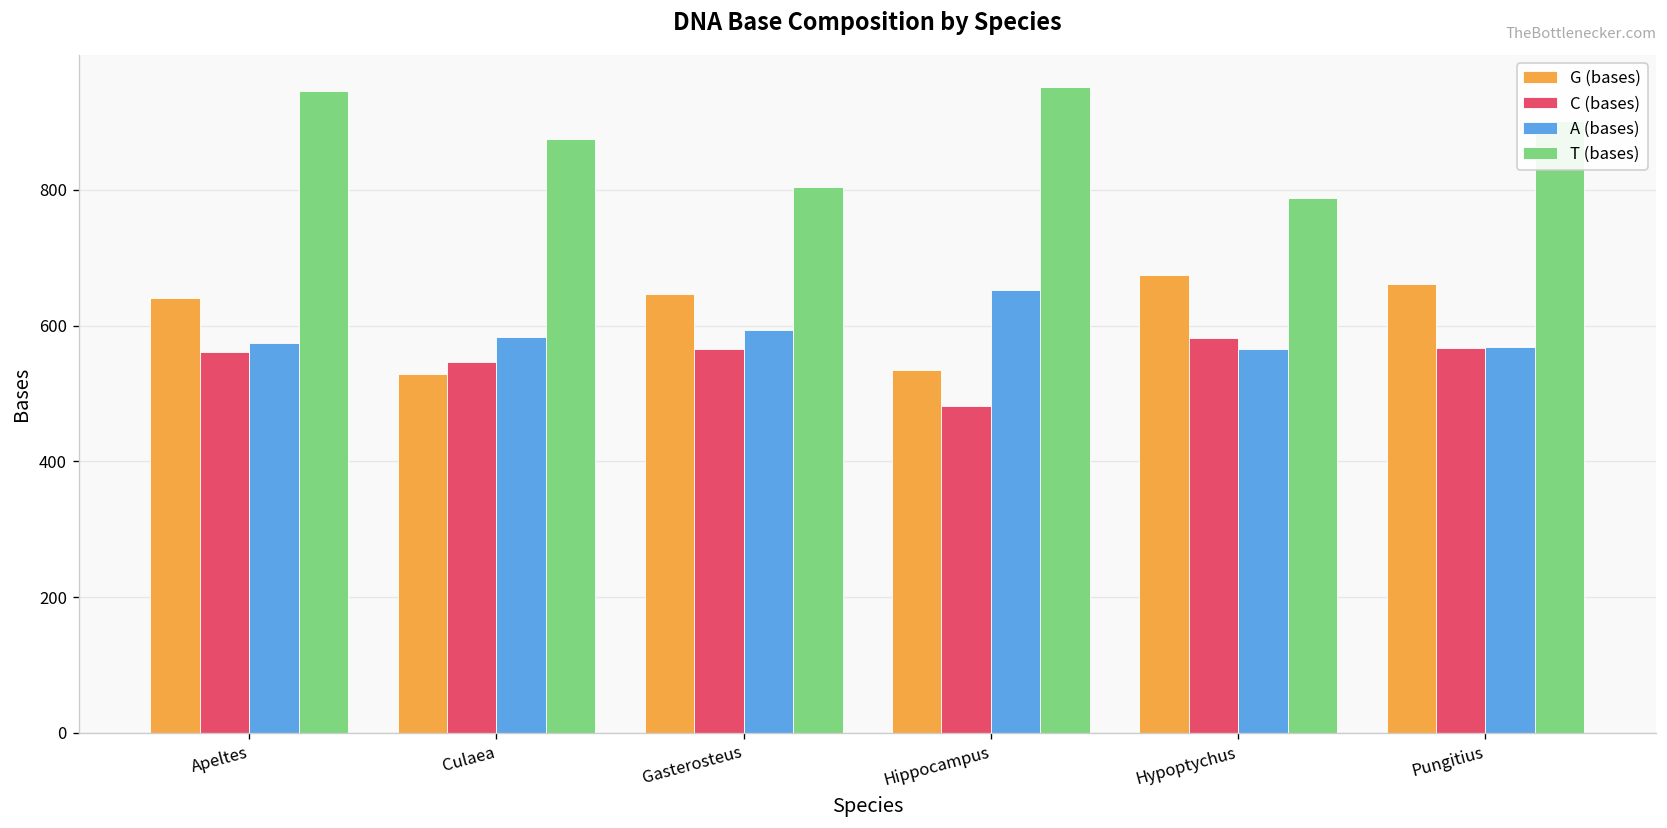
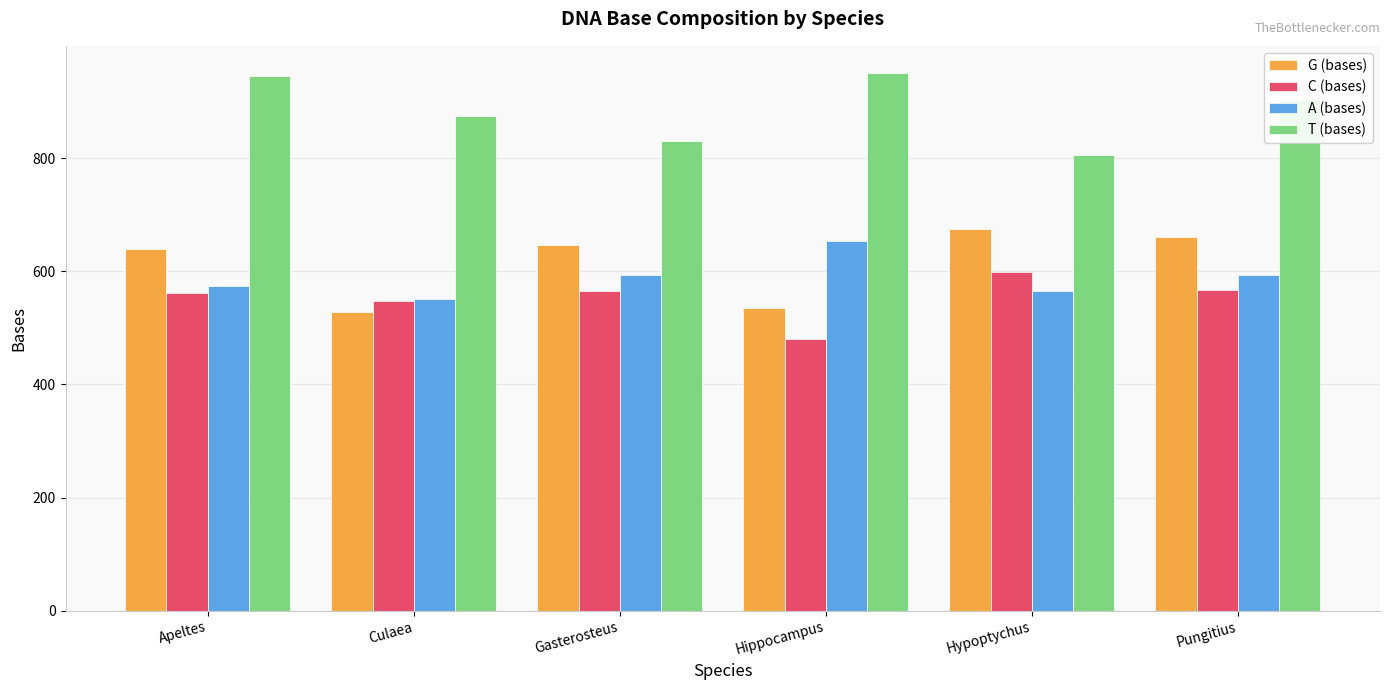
  {
    "G (bases)": {
      "Apeltes": 640,
      "Culaea": 530,
      "Gasterosteus": 650,
      "Hippocampus": 540,
      "Hypoptychus": 680,
      "Pungitius": 660
    },
    "C (bases)": {
      "Apeltes": 560,
      "Culaea": 550,
      "Gasterosteus": 570,
      "Hippocampus": 480,
-     "Hypoptychus": 580,
+     "Hypoptychus": 600,
      "Pungitius": 570
    },
    "A (bases)": {
      "Apeltes": 570,
-     "Culaea": 580,
+     "Culaea": 550,
      "Gasterosteus": 590,
      "Hippocampus": 650,
      "Hypoptychus": 570,
-     "Pungitius": 570
+     "Pungitius": 590
    },
    "T (bases)": {
      "Apeltes": 950,
      "Culaea": 880,
-     "Gasterosteus": 800,
+     "Gasterosteus": 830,
      "Hippocampus": 950,
-     "Hypoptychus": 790
+     "Hypoptychus": 810
    }
  }
